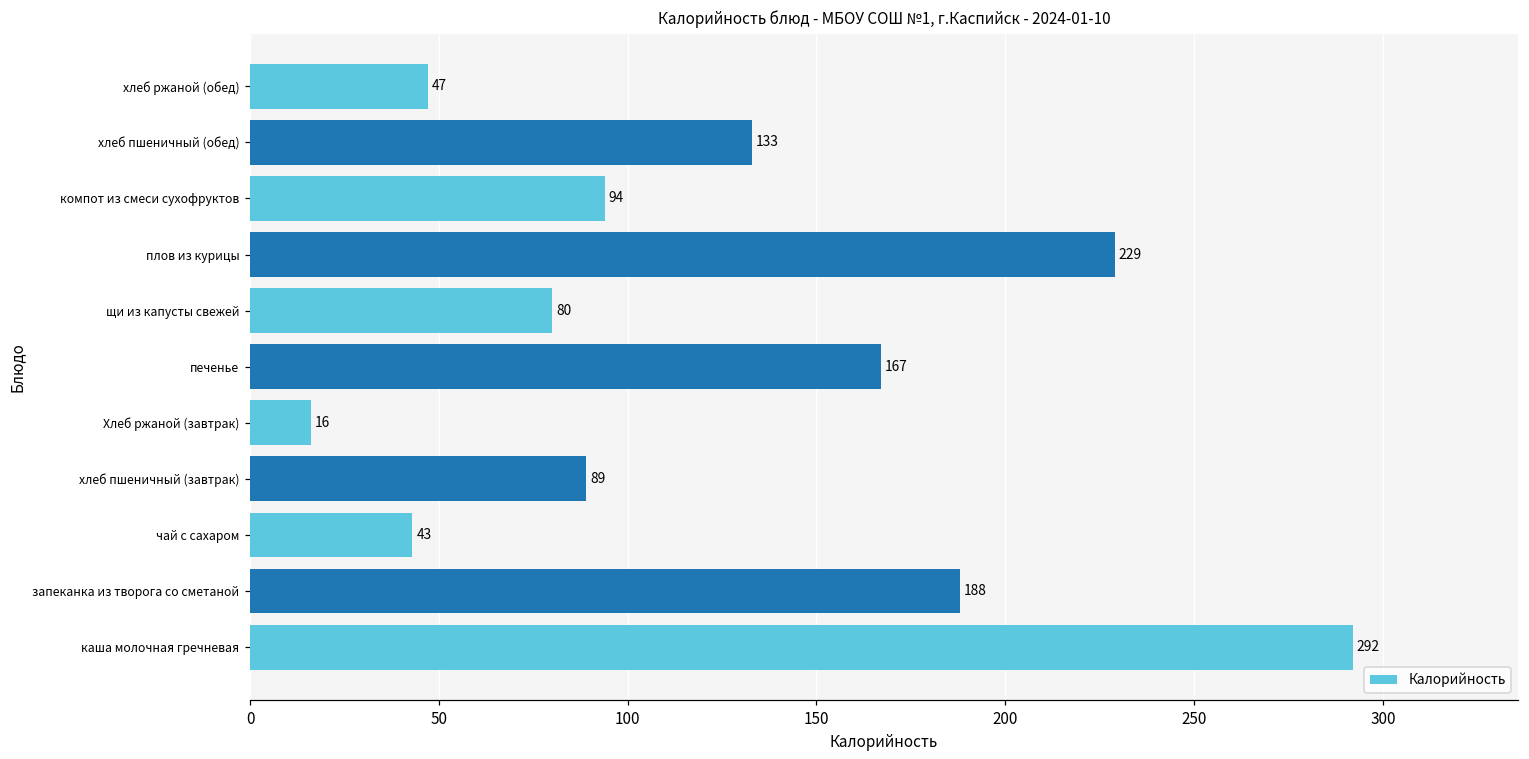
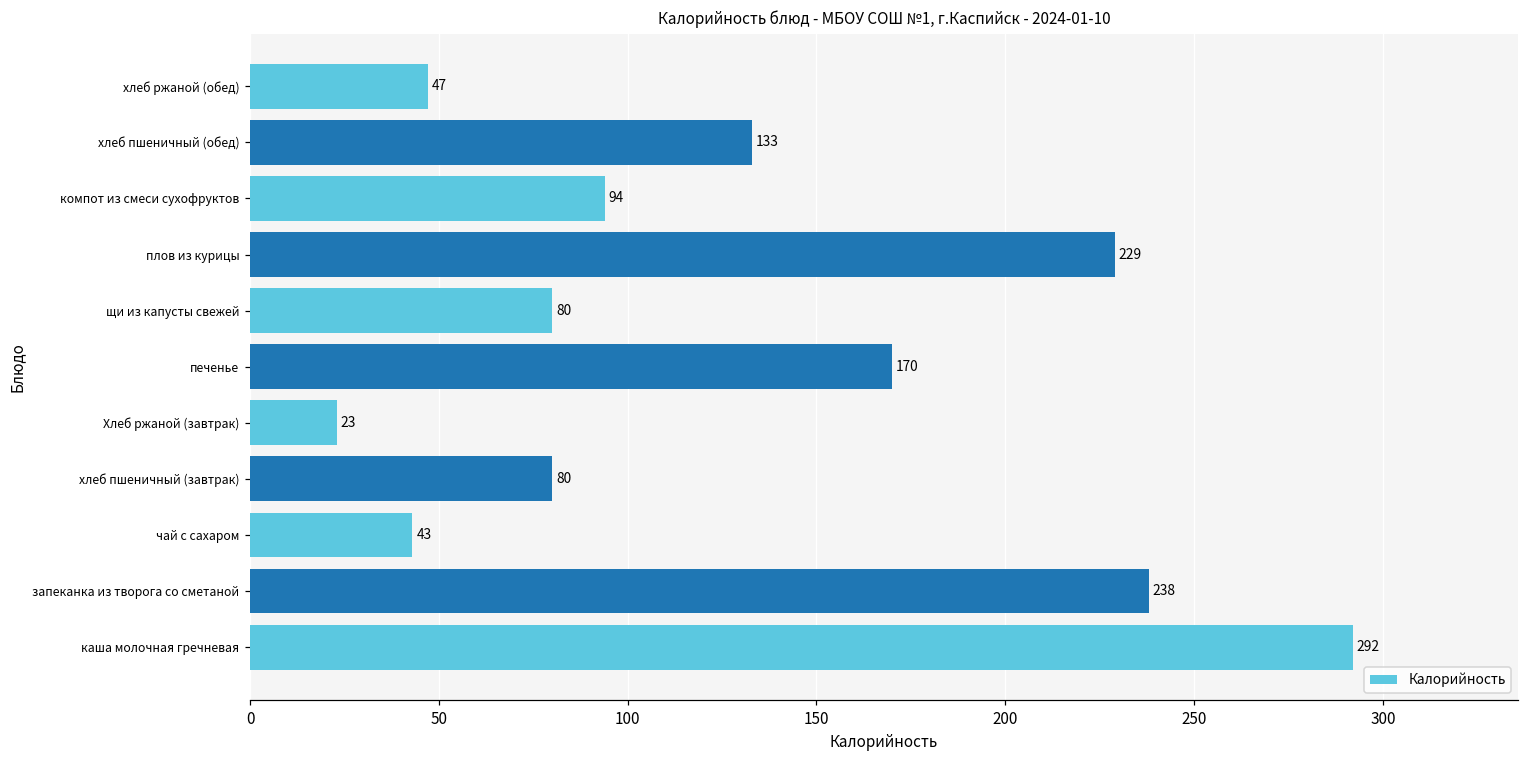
  {
    "хлеб ржаной (обед)": 47,
    "хлеб пшеничный (обед)": 133,
    "компот из смеси сухофруктов": 94,
    "плов из курицы": 229,
    "щи из капусты свежей": 80,
-   "печенье": 167,
-   "Хлеб ржаной (завтрак)": 16,
-   "хлеб пшеничный (завтрак)": 89,
+   "печенье": 170,
+   "Хлеб ржаной (завтрак)": 23,
+   "хлеб пшеничный (завтрак)": 80,
    "чай с сахаром": 43,
-   "запеканка из творога со сметаной": 188,
+   "запеканка из творога со сметаной": 238,
    "каша молочная гречневая": 292
  }
